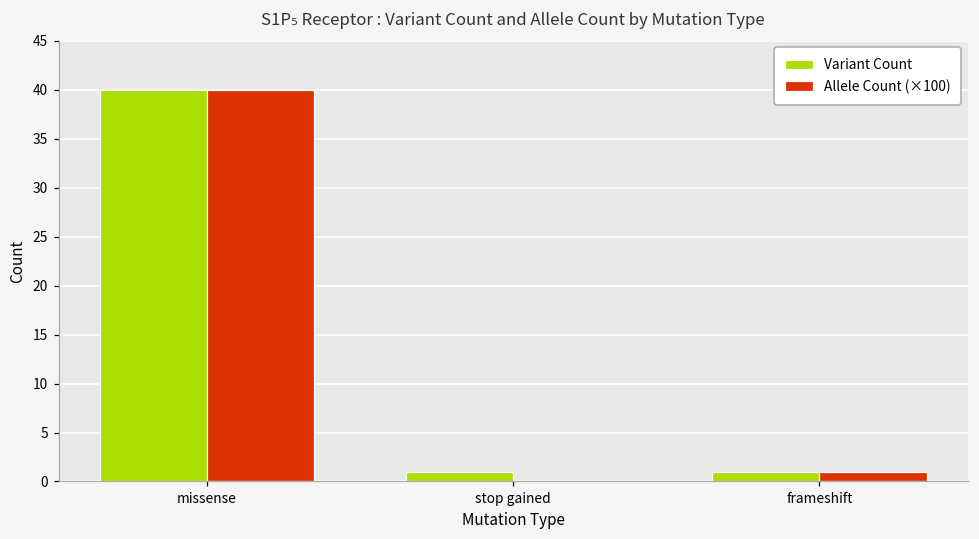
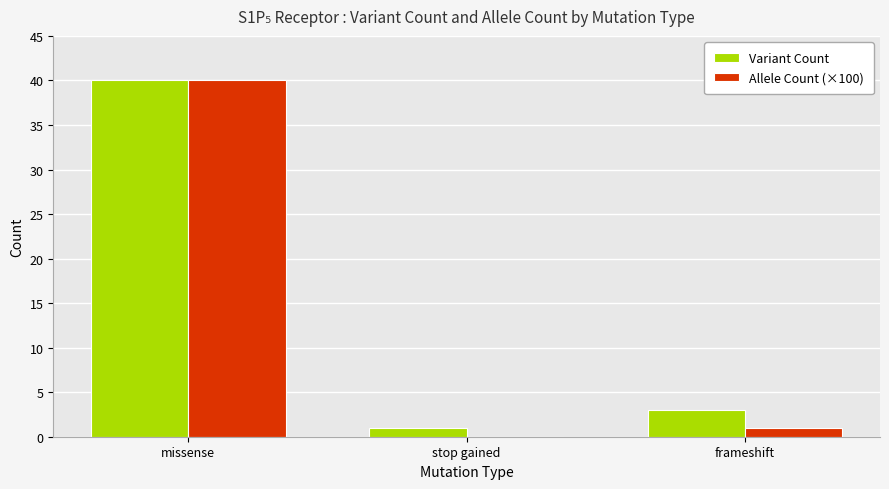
  {
    "Variant Count": {
      "missense": 40,
      "stop gained": 1,
-     "frameshift": 1
+     "frameshift": 3
    },
    "Allele Count (×100)": {
      "missense": 40,
      "stop gained": 0,
      "frameshift": 1
    }
  }
